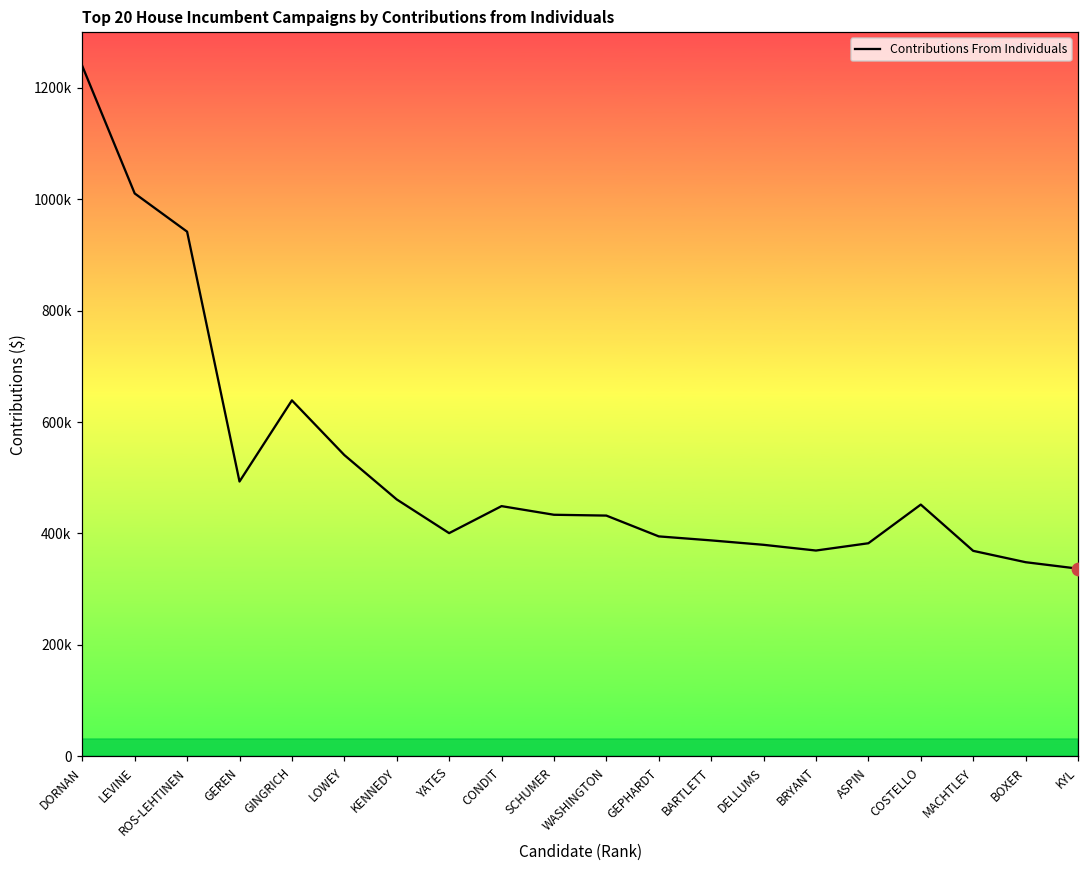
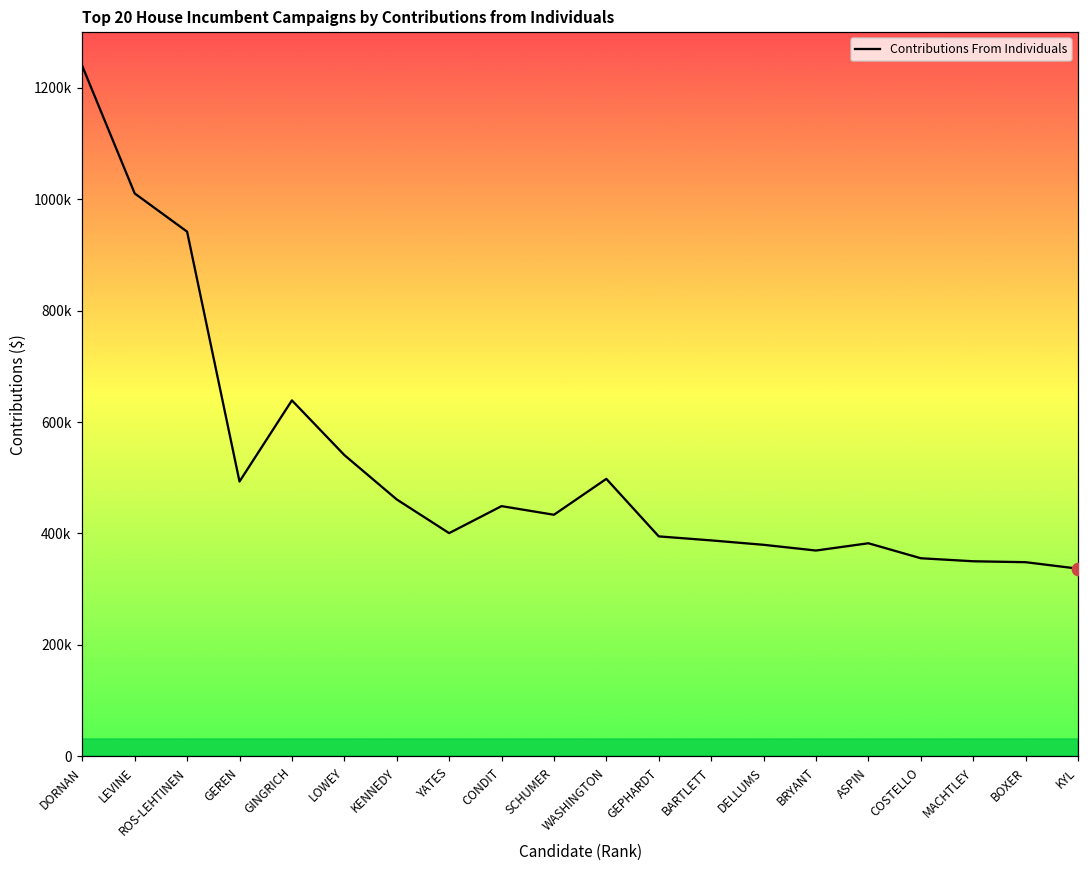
  {
    "Contributions From Individuals": {
      "DORNAN": 1240000,
      "LEVINE": 1010000,
      "ROS-LEHTINEN": 940000,
      "GEREN": 490000,
      "GINGRICH": 640000,
      "LOWEY": 540000,
      "KENNEDY": 460000,
      "YATES": 400000,
      "CONDIT": 450000,
      "SCHUMER": 430000,
-     "WASHINGTON": 430000,
+     "WASHINGTON": 500000,
      "GEPHARDT": 390000,
      "BARTLETT": 390000,
      "DELLUMS": 380000,
      "BRYANT": 370000,
      "ASPIN": 380000,
-     "COSTELLO": 450000,
-     "MACHTLEY": 370000,
+     "COSTELLO": 360000,
+     "MACHTLEY": 350000,
      "BOXER": 350000
    }
  }
